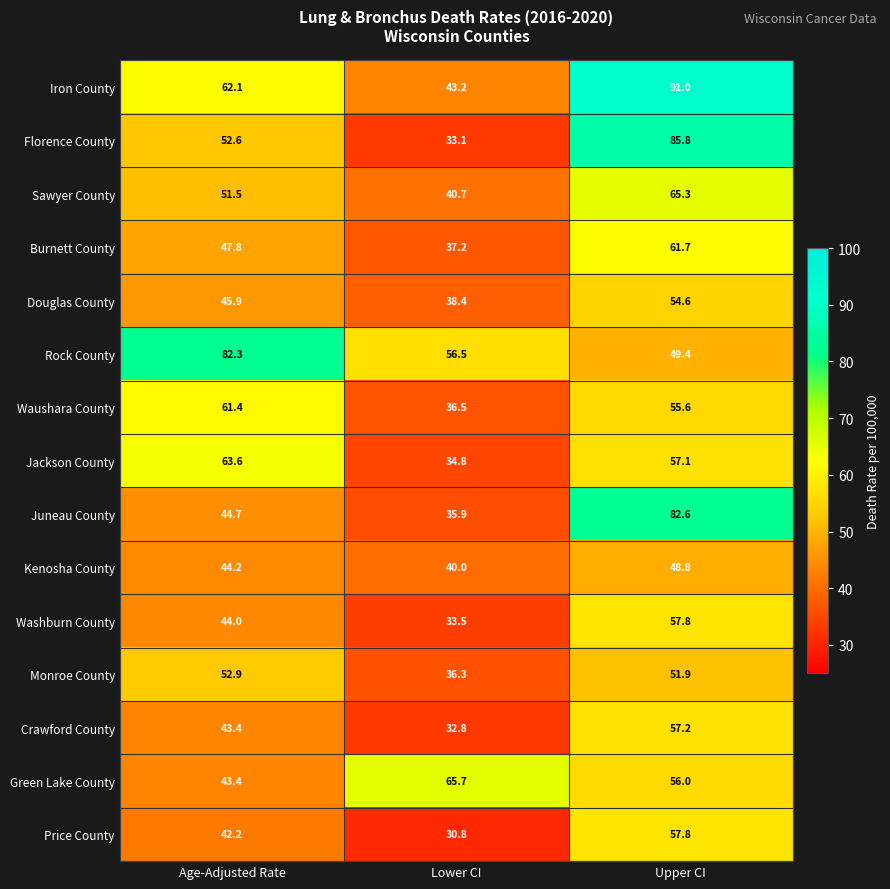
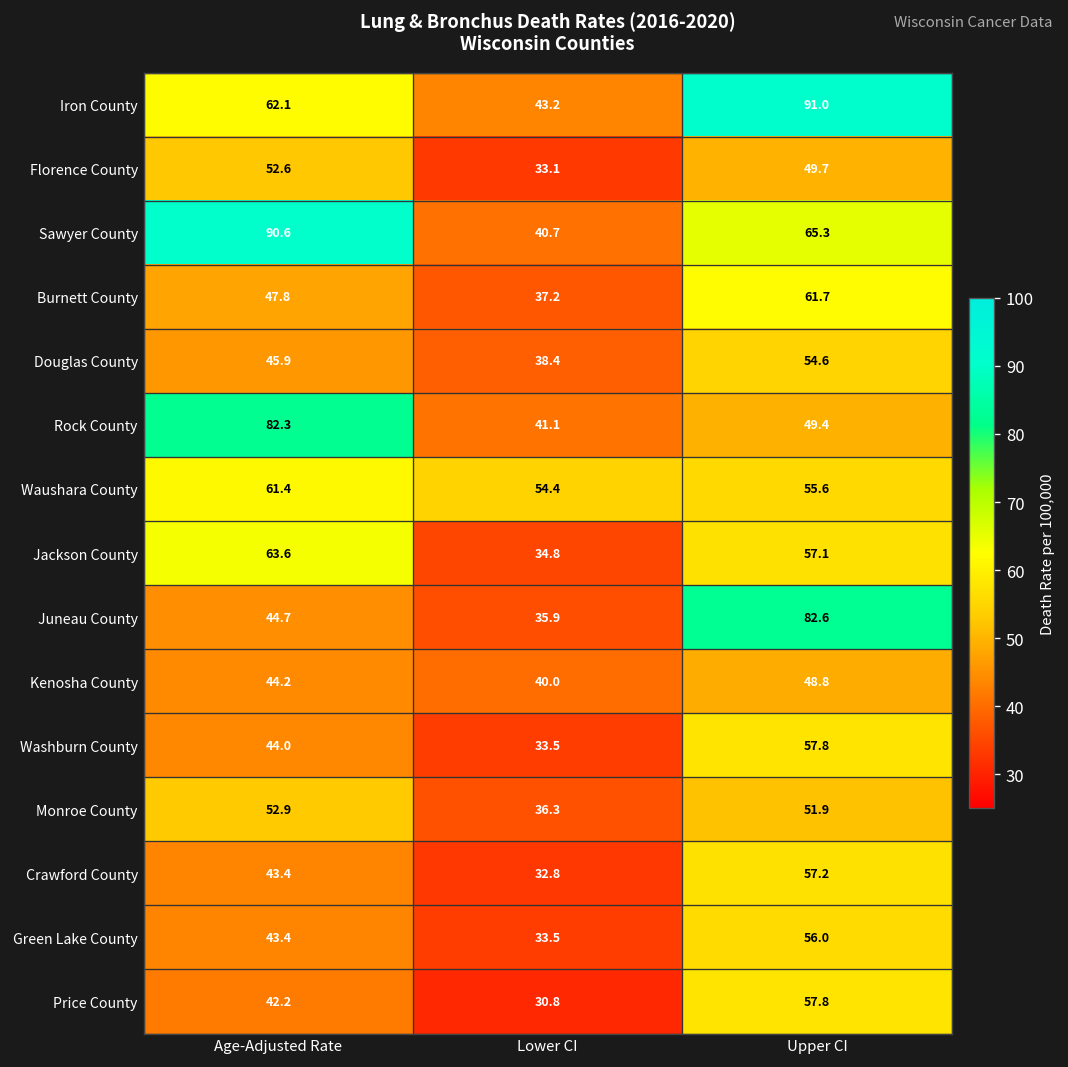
  {
    "Iron County": {
      "Age-Adjusted Rate": 62.1,
      "Lower CI": 43.2,
      "Upper CI": 91.0
    },
    "Florence County": {
      "Age-Adjusted Rate": 52.6,
      "Lower CI": 33.1,
-     "Upper CI": 85.8
+     "Upper CI": 49.7
    },
    "Sawyer County": {
-     "Age-Adjusted Rate": 51.5,
+     "Age-Adjusted Rate": 90.6,
      "Lower CI": 40.7,
      "Upper CI": 65.3
    },
    "Burnett County": {
      "Age-Adjusted Rate": 47.8,
      "Lower CI": 37.2,
      "Upper CI": 61.7
    },
    "Douglas County": {
      "Age-Adjusted Rate": 45.9,
      "Lower CI": 38.4,
      "Upper CI": 54.6
    },
    "Rock County": {
      "Age-Adjusted Rate": 82.3,
-     "Lower CI": 56.5,
+     "Lower CI": 41.1,
      "Upper CI": 49.4
    },
    "Waushara County": {
      "Age-Adjusted Rate": 61.4,
-     "Lower CI": 36.5,
+     "Lower CI": 54.4,
      "Upper CI": 55.6
    },
    "Jackson County": {
      "Age-Adjusted Rate": 63.6,
      "Lower CI": 34.8,
      "Upper CI": 57.1
    },
    "Juneau County": {
      "Age-Adjusted Rate": 44.7,
      "Lower CI": 35.9,
      "Upper CI": 82.6
    },
    "Kenosha County": {
      "Age-Adjusted Rate": 44.2,
      "Lower CI": 40.0,
      "Upper CI": 48.8
    },
    "Washburn County": {
      "Age-Adjusted Rate": 44.0,
      "Lower CI": 33.5,
      "Upper CI": 57.8
    },
    "Monroe County": {
      "Age-Adjusted Rate": 52.9,
      "Lower CI": 36.3,
      "Upper CI": 51.9
    },
    "Crawford County": {
      "Age-Adjusted Rate": 43.4,
      "Lower CI": 32.8,
      "Upper CI": 57.2
    },
    "Green Lake County": {
      "Age-Adjusted Rate": 43.4,
-     "Lower CI": 65.7,
+     "Lower CI": 33.5,
      "Upper CI": 56.0
    },
    "Price County": {
      "Age-Adjusted Rate": 42.2,
      "Lower CI": 30.8,
      "Upper CI": 57.8
    }
  }
